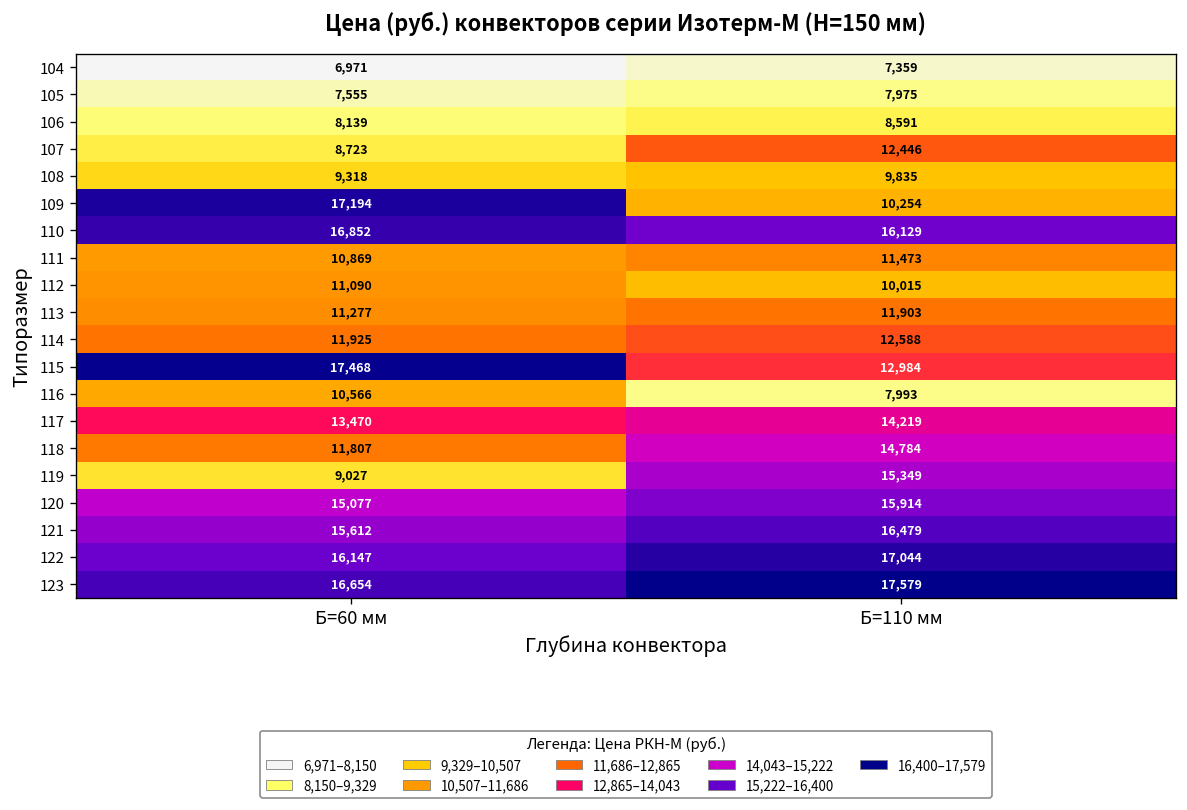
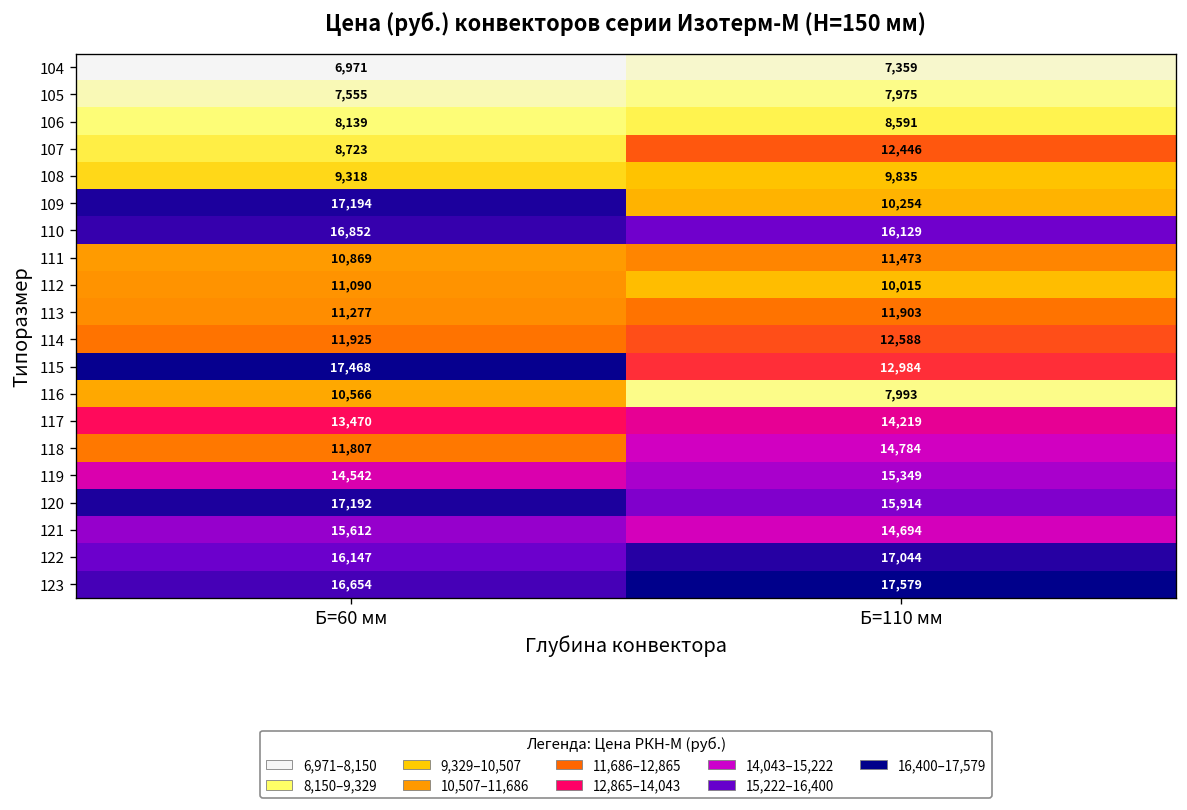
  {
    "104": {
      "Б=60 мм": "6,971",
      "Б=110 мм": "7,359"
    },
    "105": {
      "Б=60 мм": "7,555",
      "Б=110 мм": "7,975"
    },
    "106": {
      "Б=60 мм": "8,139",
      "Б=110 мм": "8,591"
    },
    "107": {
      "Б=60 мм": "8,723",
      "Б=110 мм": "12,446"
    },
    "108": {
      "Б=60 мм": "9,318",
      "Б=110 мм": "9,835"
    },
    "109": {
      "Б=60 мм": "17,194",
      "Б=110 мм": "10,254"
    },
    "110": {
      "Б=60 мм": "16,852",
      "Б=110 мм": "16,129"
    },
    "111": {
      "Б=60 мм": "10,869",
      "Б=110 мм": "11,473"
    },
    "112": {
      "Б=60 мм": "11,090",
      "Б=110 мм": "10,015"
    },
    "113": {
      "Б=60 мм": "11,277",
      "Б=110 мм": "11,903"
    },
    "114": {
      "Б=60 мм": "11,925",
      "Б=110 мм": "12,588"
    },
    "115": {
      "Б=60 мм": "17,468",
      "Б=110 мм": "12,984"
    },
    "116": {
      "Б=60 мм": "10,566",
      "Б=110 мм": "7,993"
    },
    "117": {
      "Б=60 мм": "13,470",
      "Б=110 мм": "14,219"
    },
    "118": {
      "Б=60 мм": "11,807",
      "Б=110 мм": "14,784"
    },
    "119": {
-     "Б=60 мм": "9,027",
+     "Б=60 мм": "14,542",
      "Б=110 мм": "15,349"
    },
    "120": {
-     "Б=60 мм": "15,077",
+     "Б=60 мм": "17,192",
      "Б=110 мм": "15,914"
    },
    "121": {
      "Б=60 мм": "15,612",
-     "Б=110 мм": "16,479"
+     "Б=110 мм": "14,694"
    },
    "122": {
      "Б=60 мм": "16,147",
      "Б=110 мм": "17,044"
    },
    "123": {
      "Б=60 мм": "16,654",
      "Б=110 мм": "17,579"
    }
  }
